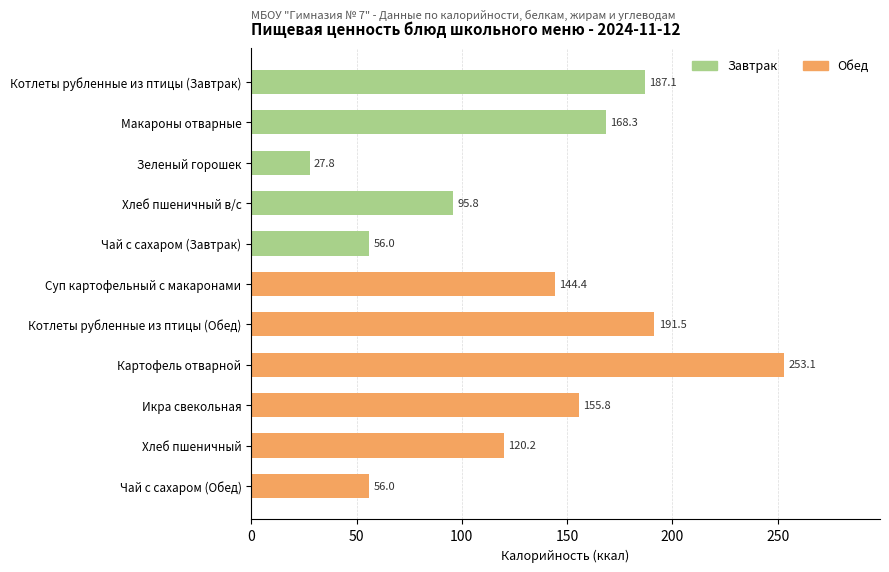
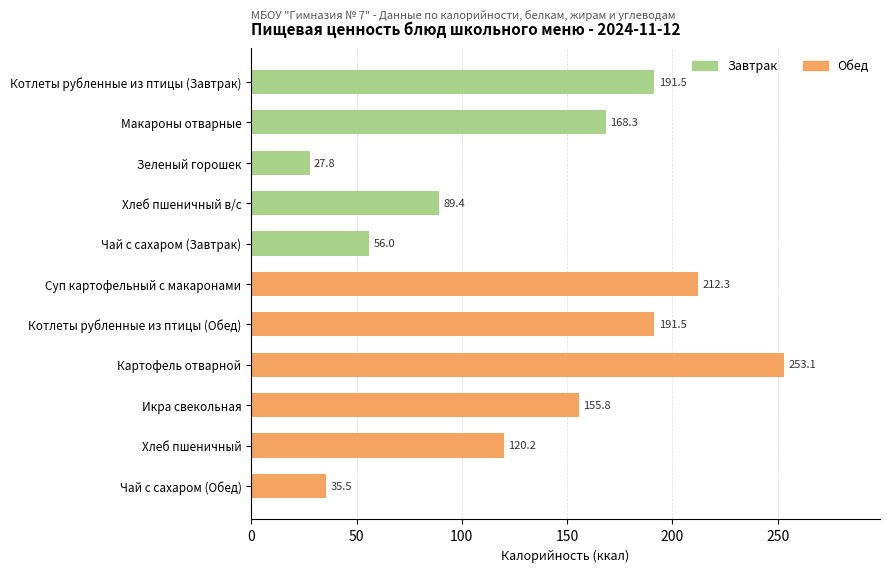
  {
-   "Котлеты рубленные из птицы (Завтрак)": 187.1,
+   "Котлеты рубленные из птицы (Завтрак)": 191.5,
    "Макароны отварные": 168.3,
    "Зеленый горошек": 27.8,
-   "Хлеб пшеничный в/с": 95.8,
+   "Хлеб пшеничный в/с": 89.4,
    "Чай с сахаром (Завтрак)": 56.0,
-   "Суп картофельный с макаронами": 144.4,
+   "Суп картофельный с макаронами": 212.3,
    "Котлеты рубленные из птицы (Обед)": 191.5,
    "Картофель отварной": 253.1,
    "Икра свекольная": 155.8,
    "Хлеб пшеничный": 120.2,
-   "Чай с сахаром (Обед)": 56.0
+   "Чай с сахаром (Обед)": 35.5
  }
